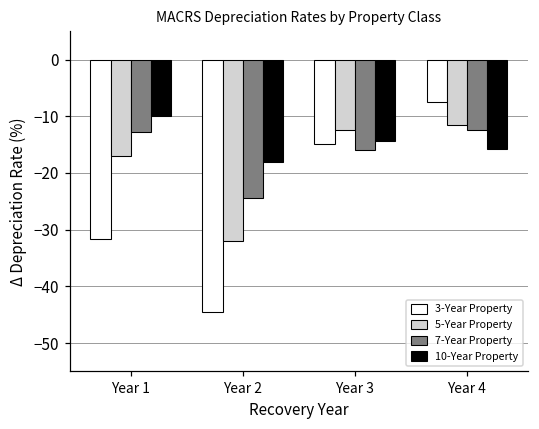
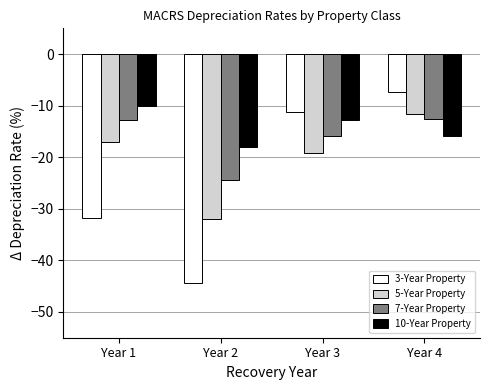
  {
    "3-Year Property": {
      "Year 1": -32,
      "Year 2": -44,
-     "Year 3": -15,
+     "Year 3": -11,
      "Year 4": -7
    },
    "5-Year Property": {
      "Year 1": -17,
      "Year 2": -32,
-     "Year 3": -12,
+     "Year 3": -19,
      "Year 4": -12
    },
    "7-Year Property": {
      "Year 1": -13,
      "Year 2": -24,
      "Year 3": -16,
      "Year 4": -12
    },
    "10-Year Property": {
      "Year 1": -10,
      "Year 2": -18,
-     "Year 3": -14,
+     "Year 3": -13,
      "Year 4": -16
    }
  }
